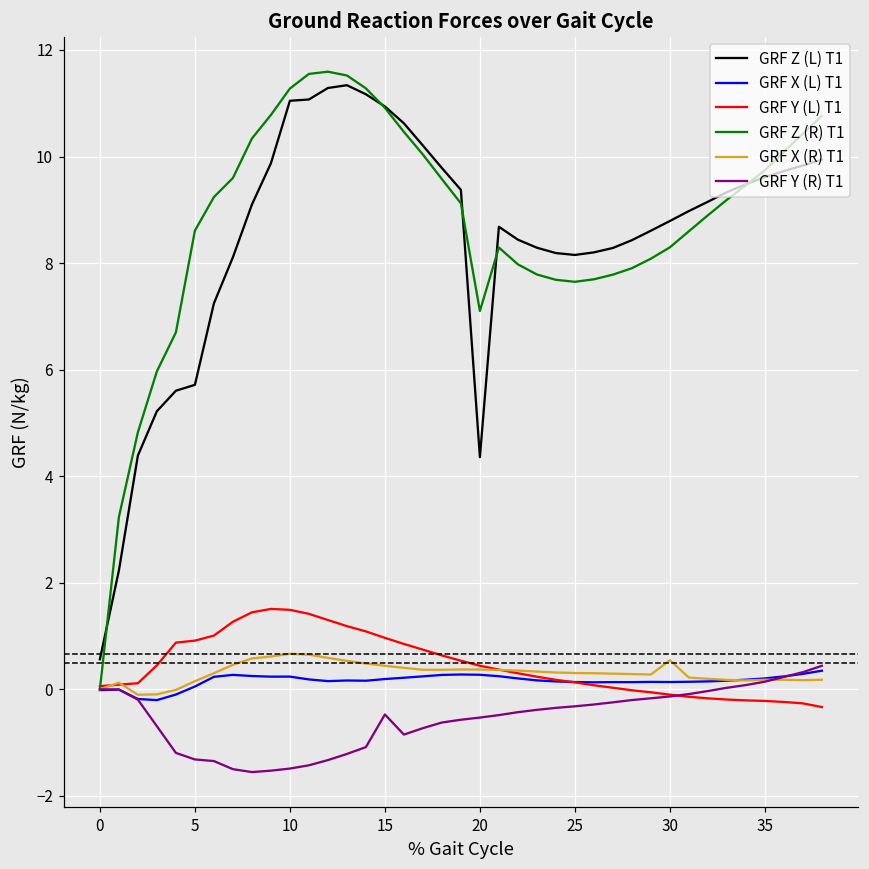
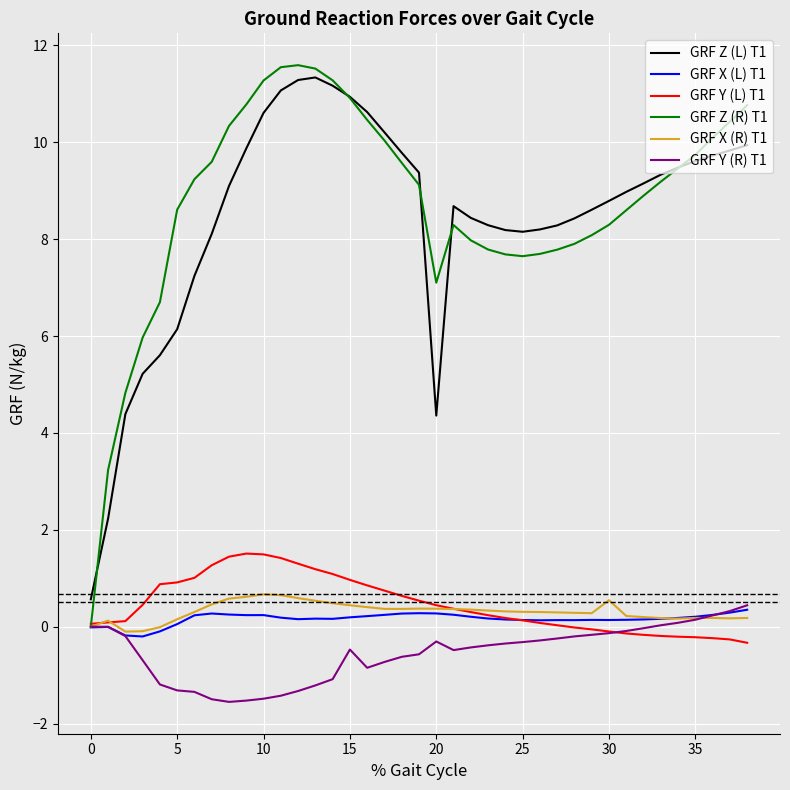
  {
    "GRF Z (L) T1": {
      "0": 0.6,
-     "5": 5.7,
-     "10": 11.0,
+     "5": 6.1,
+     "10": 10.6,
      "20": 4.4,
      "25": 8.2,
      "30": 8.8
    },
    "GRF X (L) T1": {
      "5": 0.1,
      "10": 0.2,
      "15": 0.2,
      "20": 0.3,
      "30": 0.1
    },
    "GRF Y (L) T1": {
      "0": 0.1,
      "5": 0.9,
      "10": 1.5,
      "15": 1.0,
      "20": 0.4,
      "35": -0.2
    },
    "GRF Z (R) T1": {
      "5": 8.6,
      "10": 11.3,
      "20": 7.1,
      "25": 7.6,
      "30": 8.3
    },
    "GRF X (R) T1": {
      "5": 0.2,
      "10": 0.7,
      "15": 0.4,
      "20": 0.4,
      "25": 0.3,
      "30": 0.5
    },
    "GRF Y (R) T1": {
      "5": -1.3,
      "10": -1.5,
      "15": -0.5,
-     "20": -0.5,
+     "20": -0.3,
      "25": -0.3
    }
  }
